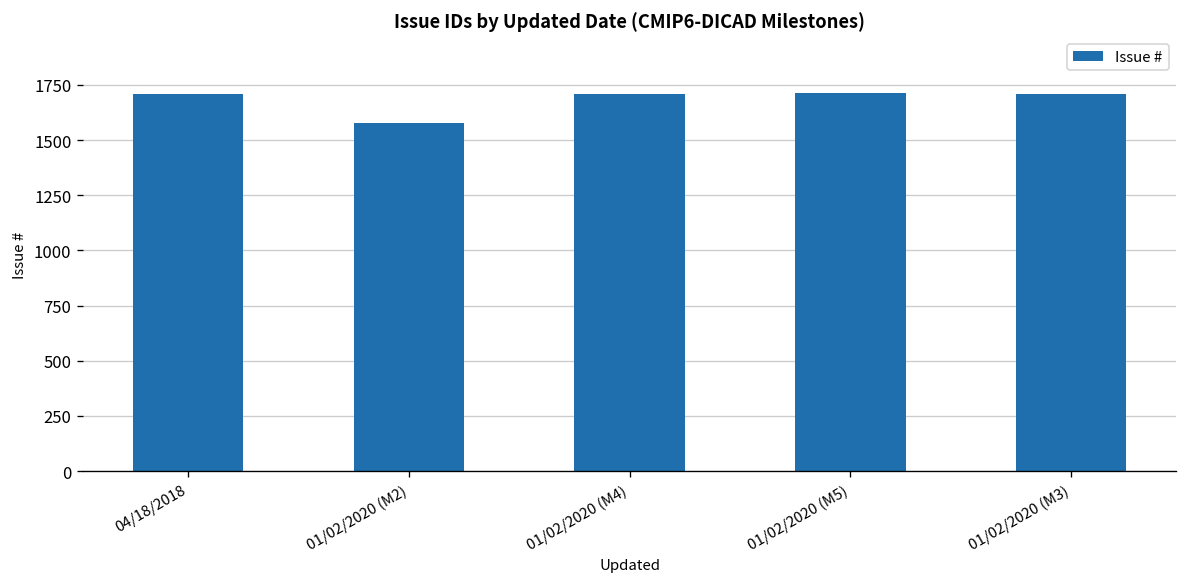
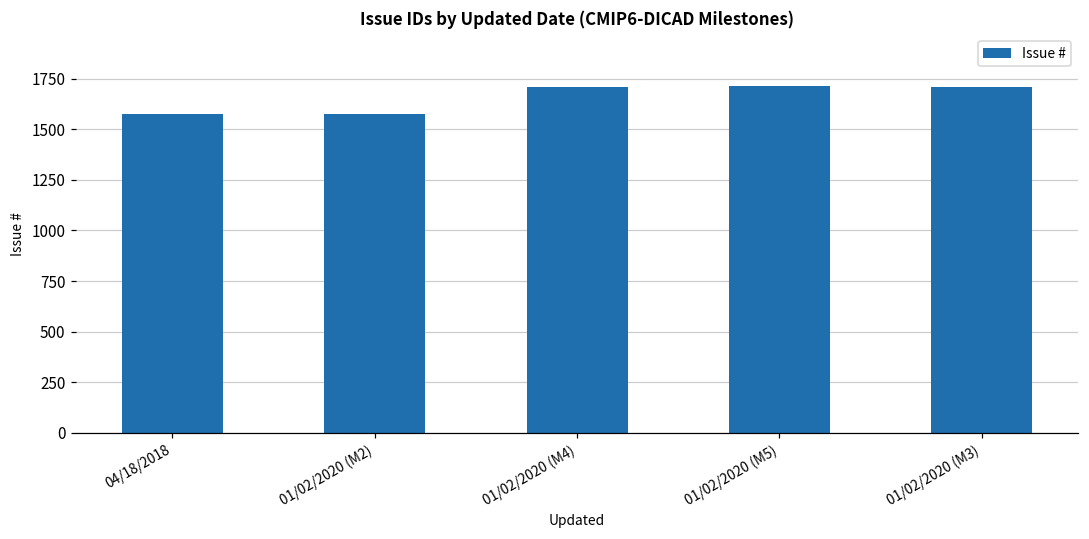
  {
-   "04/18/2018": 1710,
+   "04/18/2018": 1580,
    "01/02/2020 (M2)": 1580,
    "01/02/2020 (M4)": 1710,
    "01/02/2020 (M5)": 1710,
    "01/02/2020 (M3)": 1710
  }
